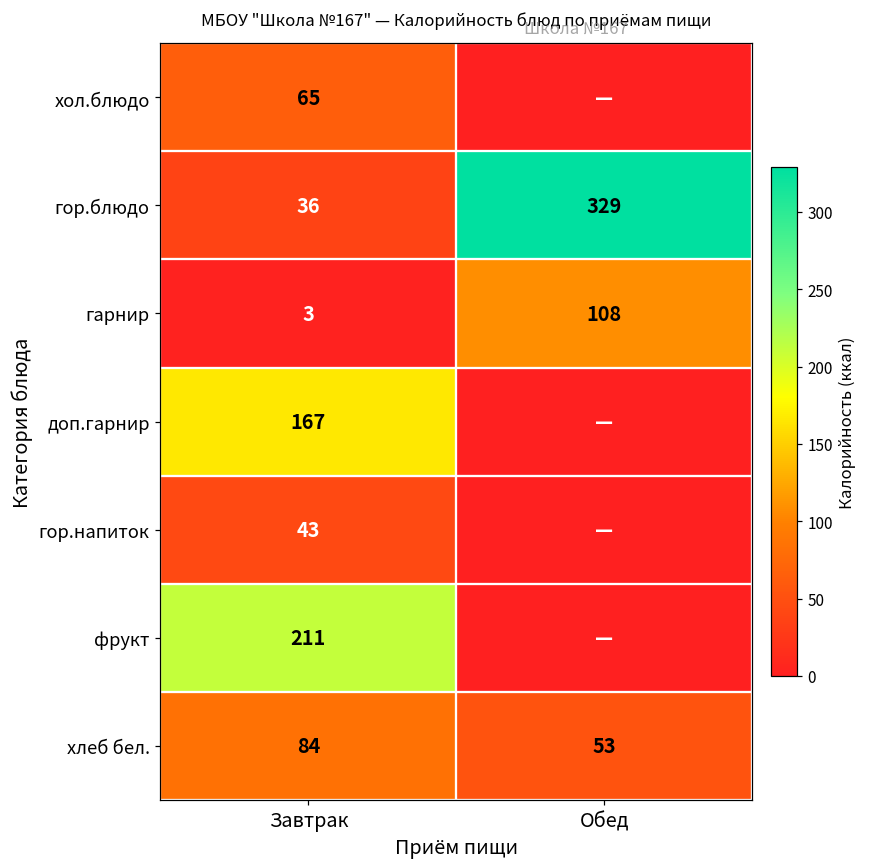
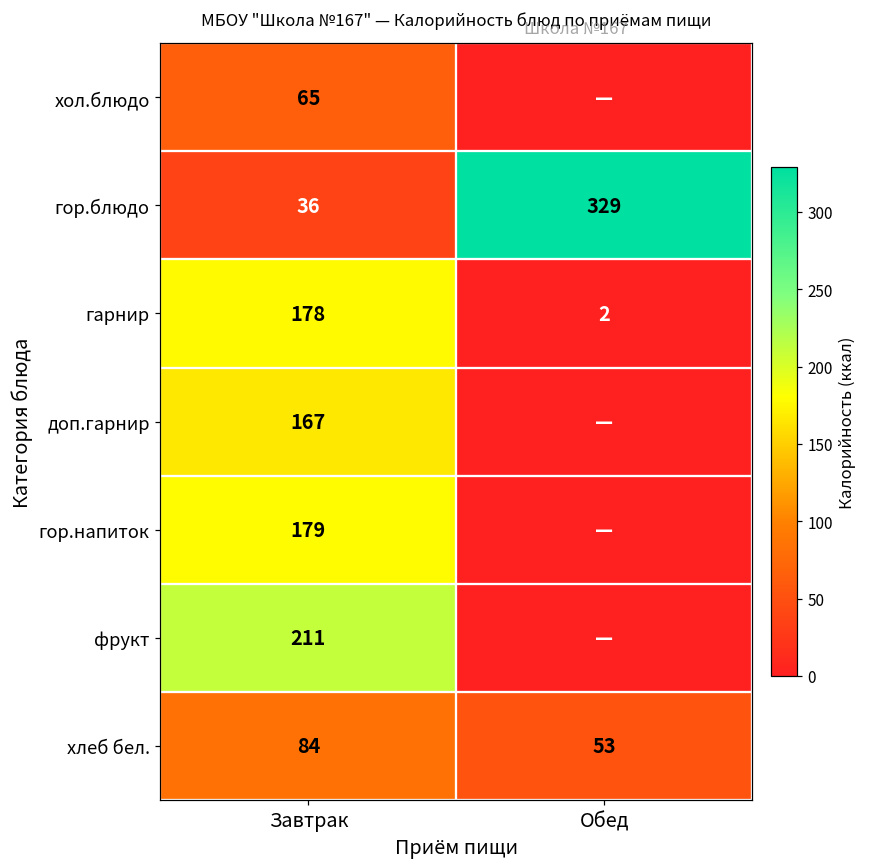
  {
    "хол.блюдо": {
      "Завтрак": 65
    },
    "гор.блюдо": {
      "Завтрак": 36,
      "Обед": 329
    },
    "гарнир": {
-     "Завтрак": 3,
-     "Обед": 108
+     "Завтрак": 178,
+     "Обед": 2
    },
    "доп.гарнир": {
      "Завтрак": 167
    },
    "гор.напиток": {
-     "Завтрак": 43
+     "Завтрак": 179
    },
    "фрукт": {
      "Завтрак": 211
    },
    "хлеб бел.": {
      "Завтрак": 84,
      "Обед": 53
    }
  }
